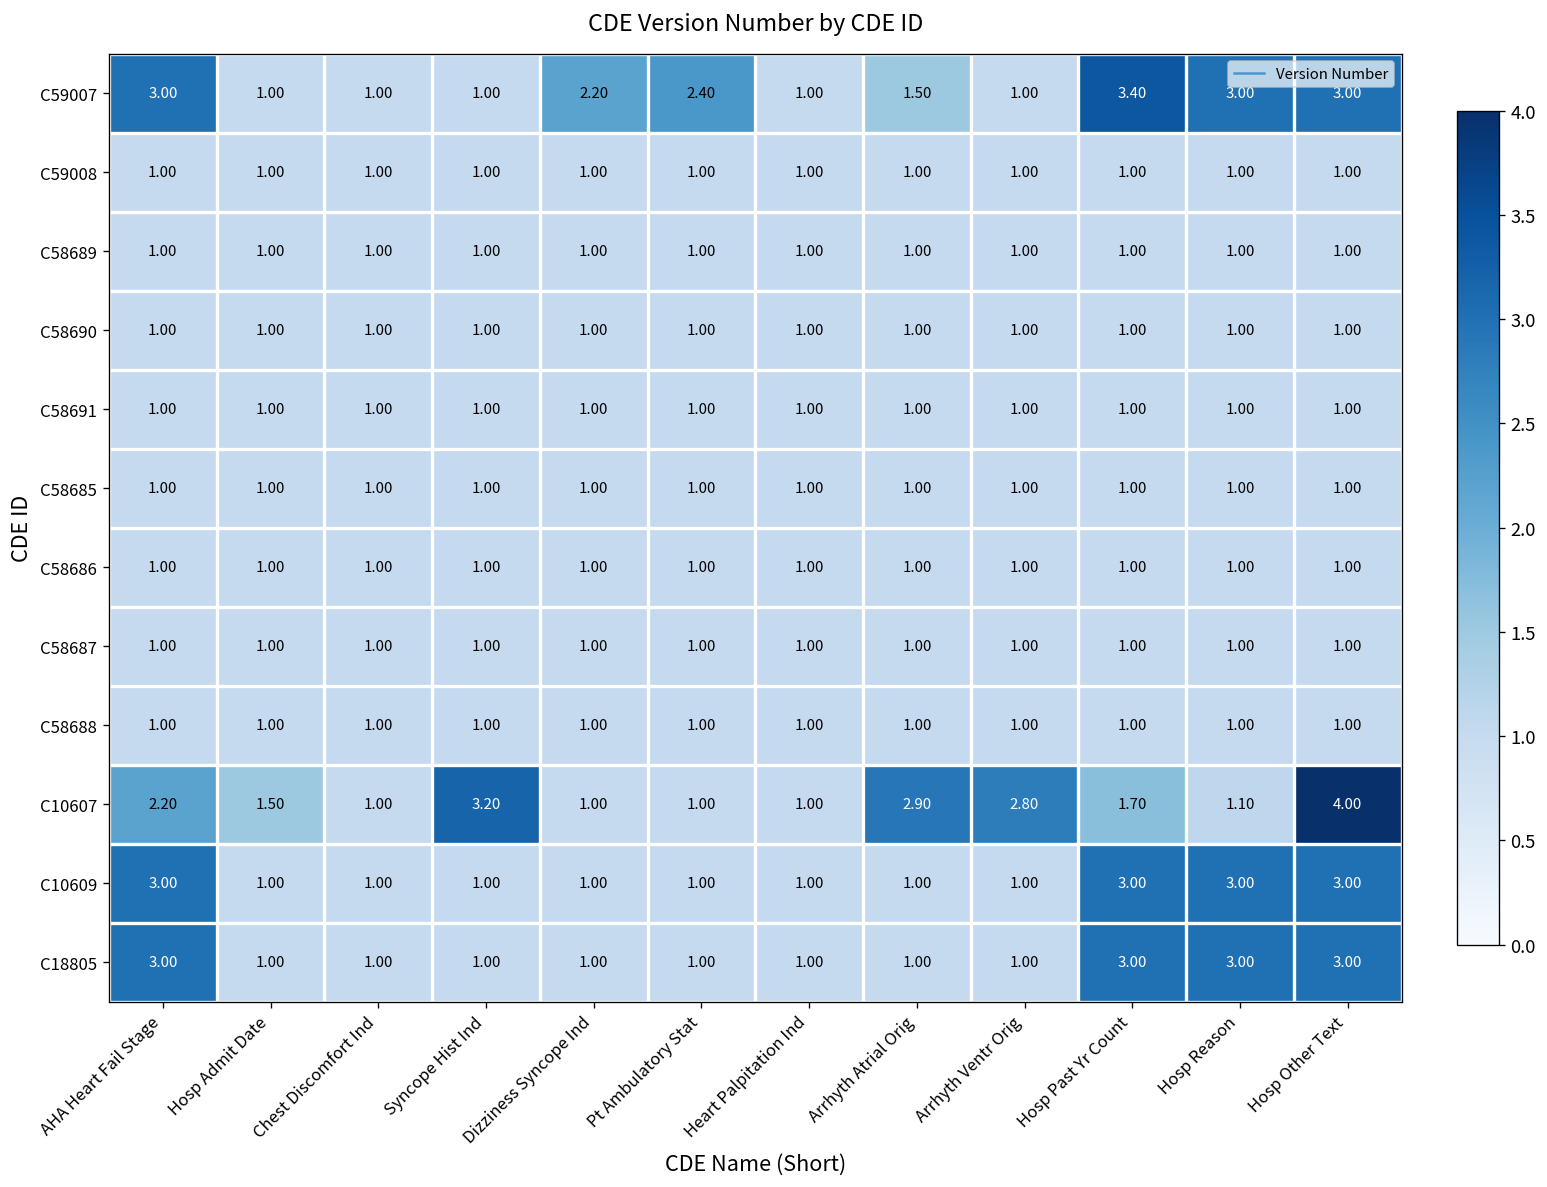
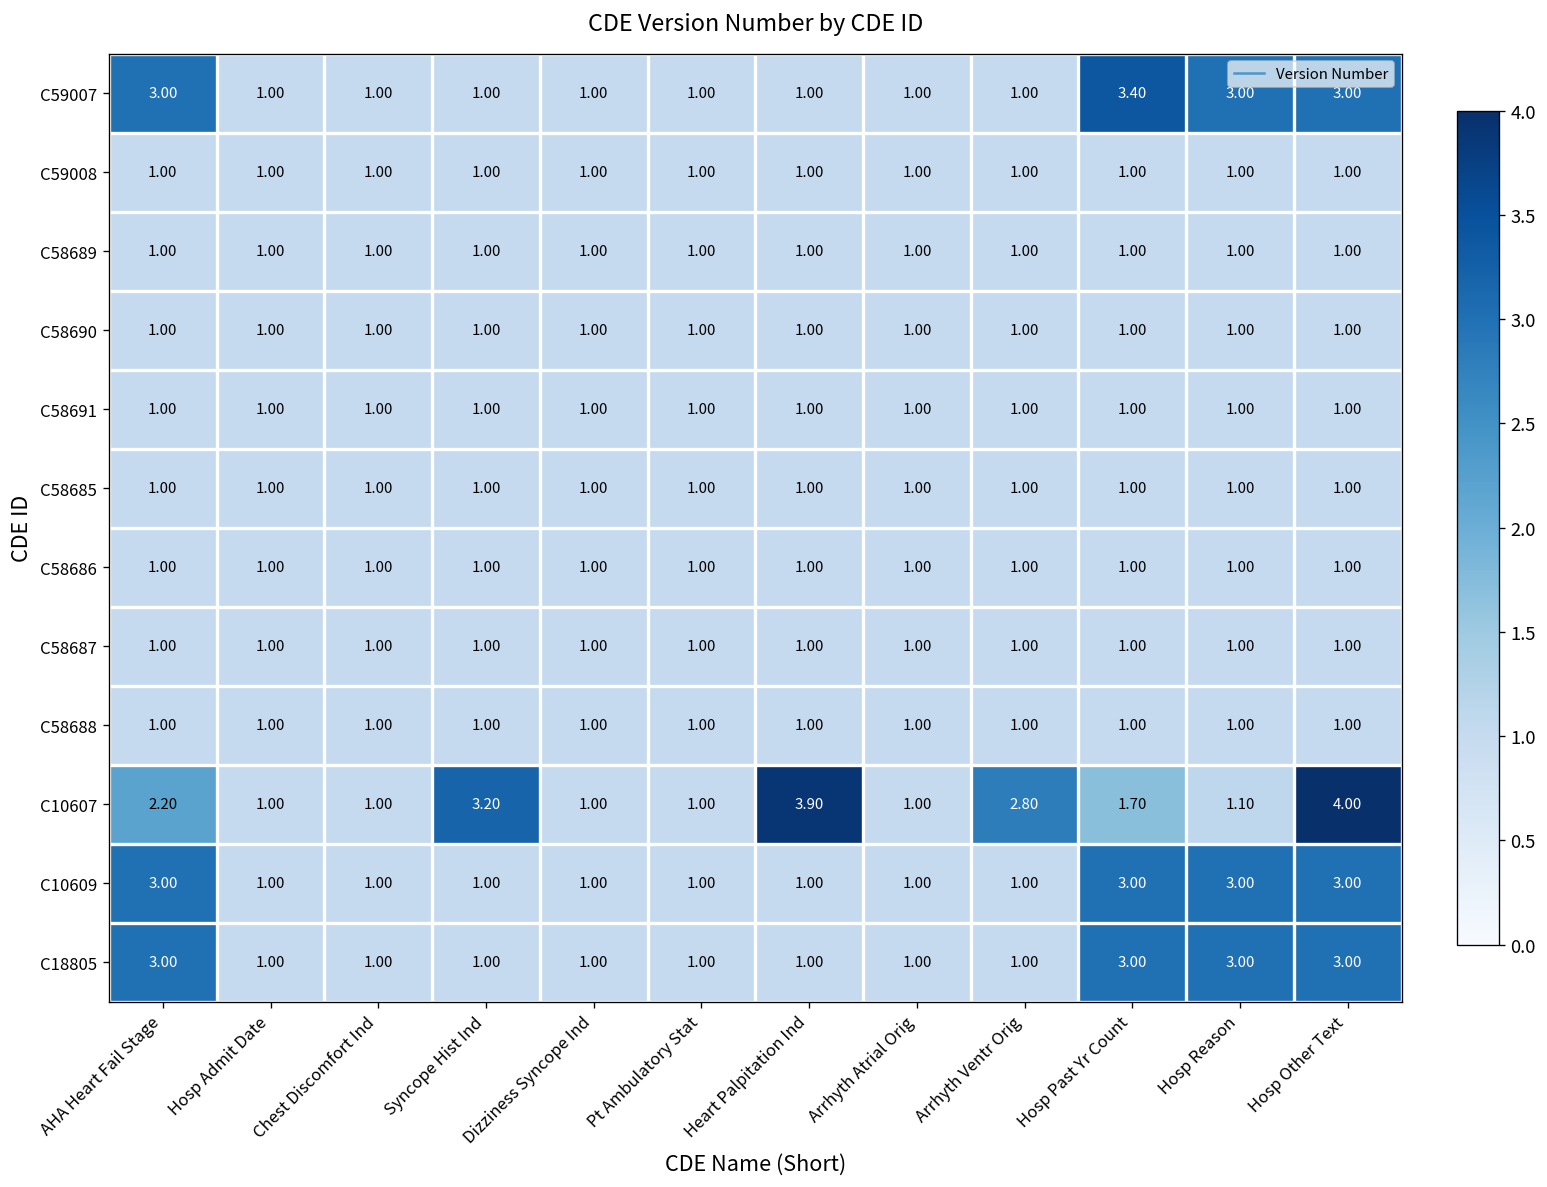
  {
    "C59007": {
      "AHA Heart Fail Stage": 3.00,
      "Hosp Admit Date": 1.00,
      "Chest Discomfort Ind": 1.00,
      "Syncope Hist Ind": 1.00,
-     "Dizziness Syncope Ind": 2.20,
-     "Pt Ambulatory Stat": 2.40,
+     "Dizziness Syncope Ind": 1.00,
+     "Pt Ambulatory Stat": 1.00,
      "Heart Palpitation Ind": 1.00,
-     "Arrhyth Atrial Orig": 1.50,
+     "Arrhyth Atrial Orig": 1.00,
      "Arrhyth Ventr Orig": 1.00,
      "Hosp Past Yr Count": 3.40
    },
    "C59008": {
      "AHA Heart Fail Stage": 1.00,
      "Hosp Admit Date": 1.00,
      "Chest Discomfort Ind": 1.00,
      "Syncope Hist Ind": 1.00,
      "Dizziness Syncope Ind": 1.00,
      "Pt Ambulatory Stat": 1.00,
      "Heart Palpitation Ind": 1.00,
      "Arrhyth Atrial Orig": 1.00,
      "Arrhyth Ventr Orig": 1.00,
      "Hosp Past Yr Count": 1.00,
      "Hosp Reason": 1.00,
      "Hosp Other Text": 1.00
    },
    "C58689": {
      "AHA Heart Fail Stage": 1.00,
      "Hosp Admit Date": 1.00,
      "Chest Discomfort Ind": 1.00,
      "Syncope Hist Ind": 1.00,
      "Dizziness Syncope Ind": 1.00,
      "Pt Ambulatory Stat": 1.00,
      "Heart Palpitation Ind": 1.00,
      "Arrhyth Atrial Orig": 1.00,
      "Arrhyth Ventr Orig": 1.00,
      "Hosp Past Yr Count": 1.00,
      "Hosp Reason": 1.00,
      "Hosp Other Text": 1.00
    },
    "C58690": {
      "AHA Heart Fail Stage": 1.00,
      "Hosp Admit Date": 1.00,
      "Chest Discomfort Ind": 1.00,
      "Syncope Hist Ind": 1.00,
      "Dizziness Syncope Ind": 1.00,
      "Pt Ambulatory Stat": 1.00,
      "Heart Palpitation Ind": 1.00,
      "Arrhyth Atrial Orig": 1.00,
      "Arrhyth Ventr Orig": 1.00,
      "Hosp Past Yr Count": 1.00,
      "Hosp Reason": 1.00,
      "Hosp Other Text": 1.00
    },
    "C58691": {
      "AHA Heart Fail Stage": 1.00,
      "Hosp Admit Date": 1.00,
      "Chest Discomfort Ind": 1.00,
      "Syncope Hist Ind": 1.00,
      "Dizziness Syncope Ind": 1.00,
      "Pt Ambulatory Stat": 1.00,
      "Heart Palpitation Ind": 1.00,
      "Arrhyth Atrial Orig": 1.00,
      "Arrhyth Ventr Orig": 1.00,
      "Hosp Past Yr Count": 1.00,
      "Hosp Reason": 1.00,
      "Hosp Other Text": 1.00
    },
    "C58685": {
      "AHA Heart Fail Stage": 1.00,
      "Hosp Admit Date": 1.00,
      "Chest Discomfort Ind": 1.00,
      "Syncope Hist Ind": 1.00,
      "Dizziness Syncope Ind": 1.00,
      "Pt Ambulatory Stat": 1.00,
      "Heart Palpitation Ind": 1.00,
      "Arrhyth Atrial Orig": 1.00,
      "Arrhyth Ventr Orig": 1.00,
      "Hosp Past Yr Count": 1.00,
      "Hosp Reason": 1.00,
      "Hosp Other Text": 1.00
    },
    "C58686": {
      "AHA Heart Fail Stage": 1.00,
      "Hosp Admit Date": 1.00,
      "Chest Discomfort Ind": 1.00,
      "Syncope Hist Ind": 1.00,
      "Dizziness Syncope Ind": 1.00,
      "Pt Ambulatory Stat": 1.00,
      "Heart Palpitation Ind": 1.00,
      "Arrhyth Atrial Orig": 1.00,
      "Arrhyth Ventr Orig": 1.00,
      "Hosp Past Yr Count": 1.00,
      "Hosp Reason": 1.00,
      "Hosp Other Text": 1.00
    },
    "C58687": {
      "AHA Heart Fail Stage": 1.00,
      "Hosp Admit Date": 1.00,
      "Chest Discomfort Ind": 1.00,
      "Syncope Hist Ind": 1.00,
      "Dizziness Syncope Ind": 1.00,
      "Pt Ambulatory Stat": 1.00,
      "Heart Palpitation Ind": 1.00,
      "Arrhyth Atrial Orig": 1.00,
      "Arrhyth Ventr Orig": 1.00,
      "Hosp Past Yr Count": 1.00,
      "Hosp Reason": 1.00,
      "Hosp Other Text": 1.00
    },
    "C58688": {
      "AHA Heart Fail Stage": 1.00,
      "Hosp Admit Date": 1.00,
      "Chest Discomfort Ind": 1.00,
      "Syncope Hist Ind": 1.00,
      "Dizziness Syncope Ind": 1.00,
      "Pt Ambulatory Stat": 1.00,
      "Heart Palpitation Ind": 1.00,
      "Arrhyth Atrial Orig": 1.00,
      "Arrhyth Ventr Orig": 1.00,
      "Hosp Past Yr Count": 1.00,
      "Hosp Reason": 1.00,
      "Hosp Other Text": 1.00
    },
    "C10607": {
      "AHA Heart Fail Stage": 2.20,
-     "Hosp Admit Date": 1.50,
+     "Hosp Admit Date": 1.00,
      "Chest Discomfort Ind": 1.00,
      "Syncope Hist Ind": 3.20,
      "Dizziness Syncope Ind": 1.00,
      "Pt Ambulatory Stat": 1.00,
-     "Heart Palpitation Ind": 1.00,
-     "Arrhyth Atrial Orig": 2.90,
+     "Heart Palpitation Ind": 3.90,
+     "Arrhyth Atrial Orig": 1.00,
      "Arrhyth Ventr Orig": 2.80,
      "Hosp Past Yr Count": 1.70,
      "Hosp Reason": 1.10,
      "Hosp Other Text": 4.00
    },
    "C10609": {
      "AHA Heart Fail Stage": 3.00,
      "Hosp Admit Date": 1.00,
      "Chest Discomfort Ind": 1.00,
      "Syncope Hist Ind": 1.00,
      "Dizziness Syncope Ind": 1.00,
      "Pt Ambulatory Stat": 1.00,
      "Heart Palpitation Ind": 1.00,
      "Arrhyth Atrial Orig": 1.00,
      "Arrhyth Ventr Orig": 1.00,
      "Hosp Past Yr Count": 3.00,
      "Hosp Reason": 3.00,
      "Hosp Other Text": 3.00
    },
    "C18805": {
      "AHA Heart Fail Stage": 3.00,
      "Hosp Admit Date": 1.00,
      "Chest Discomfort Ind": 1.00,
      "Syncope Hist Ind": 1.00,
      "Dizziness Syncope Ind": 1.00,
      "Pt Ambulatory Stat": 1.00,
      "Heart Palpitation Ind": 1.00,
      "Arrhyth Atrial Orig": 1.00,
      "Arrhyth Ventr Orig": 1.00,
      "Hosp Past Yr Count": 3.00,
      "Hosp Reason": 3.00,
      "Hosp Other Text": 3.00
    }
  }
